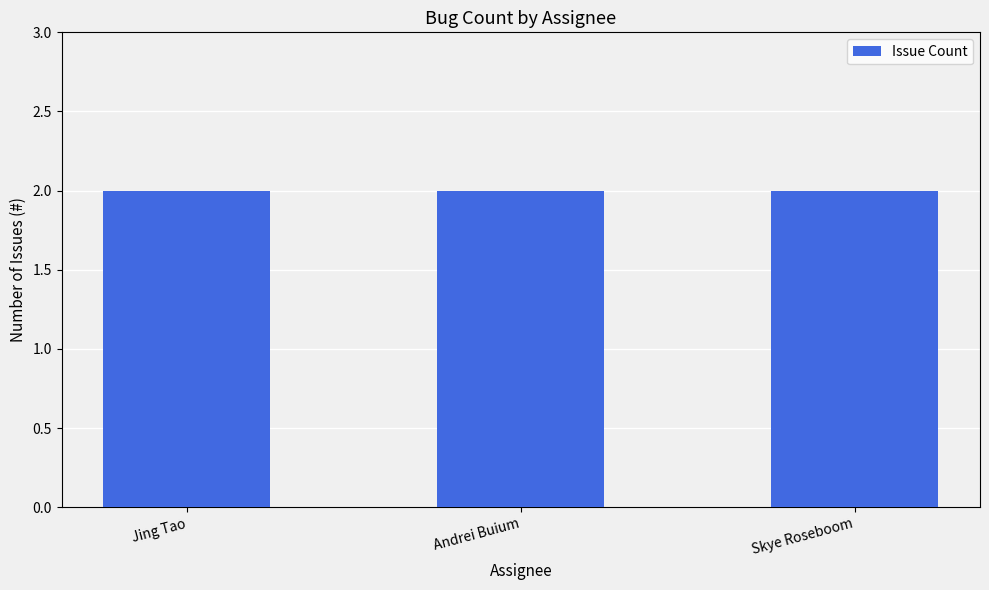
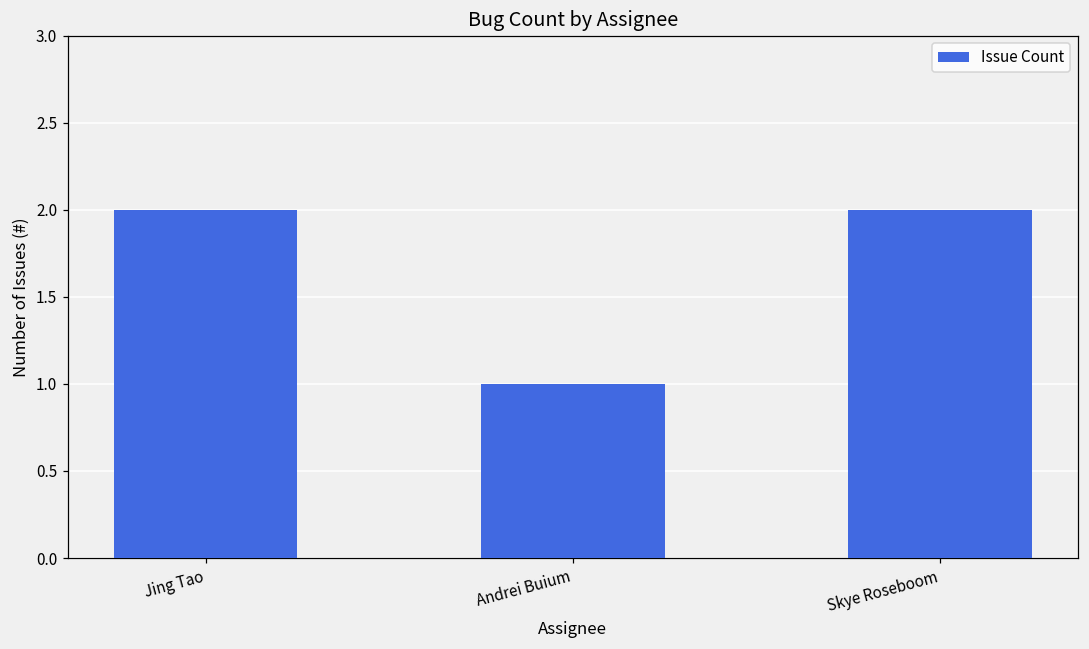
  {
    "Jing Tao": 2,
-   "Andrei Buium": 2,
+   "Andrei Buium": 1,
    "Skye Roseboom": 2
  }
